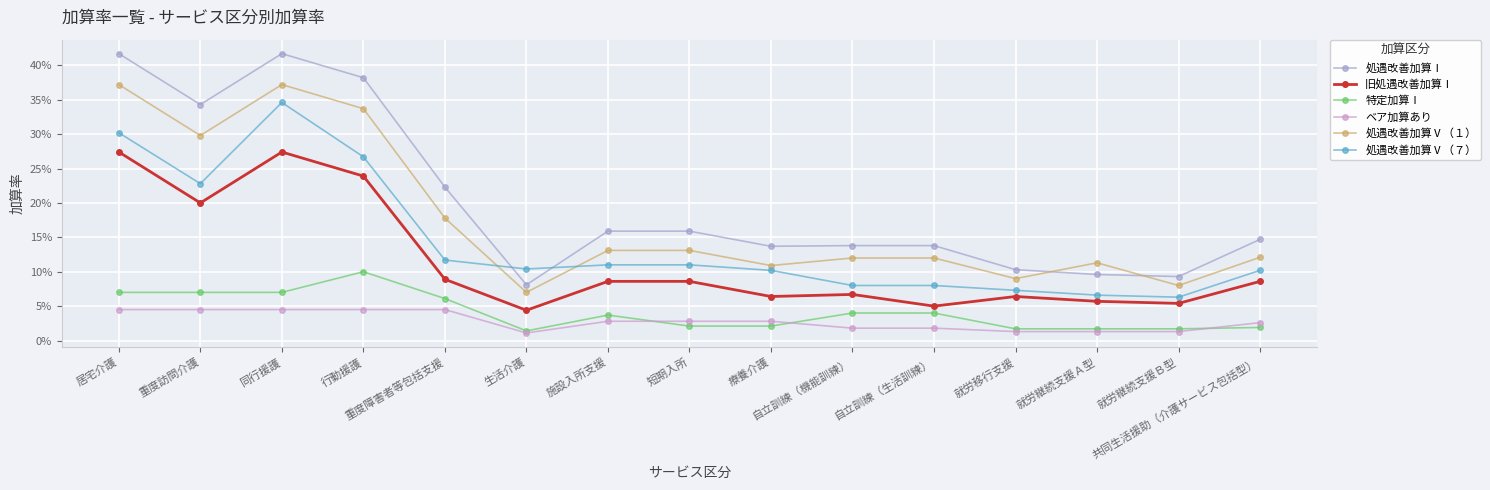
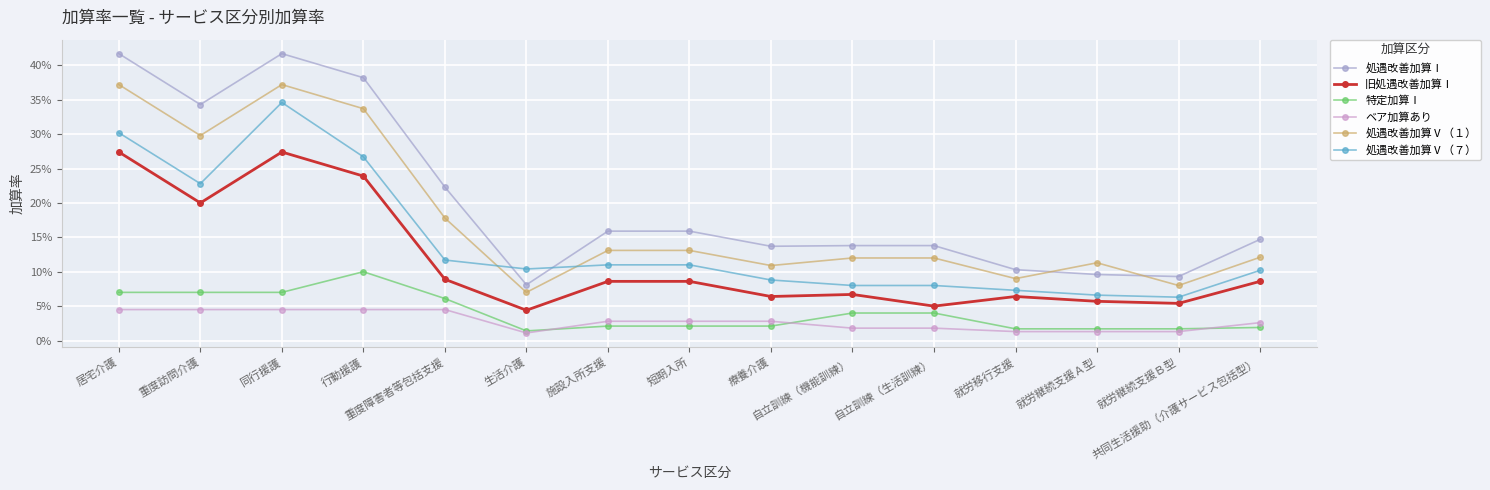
  {
    "旧処遇改善加算Ⅰ": {
      "居宅介護": "27%",
      "重度訪問介護": "20%",
      "同行援護": "27%",
      "行動援護": "24%",
      "重度障害者等包括支援": "9%",
      "生活介護": "4%",
      "施設入所支援": "9%",
      "短期入所": "9%",
      "療養介護": "6%",
      "自立訓練（機能訓練）": "7%",
      "自立訓練（生活訓練）": "5%",
      "就労移行支援": "6%",
      "就労継続支援Ａ型": "6%",
      "就労継続支援Ｂ型": "5%",
      "共同生活援助（介護サービス包括型）": "9%"
    },
    "特定加算Ⅰ": {
      "居宅介護": "7%",
      "重度訪問介護": "7%",
      "同行援護": "7%",
      "行動援護": "10%",
      "重度障害者等包括支援": "6%",
-     "施設入所支援": "4%",
+     "施設入所支援": "2%",
      "短期入所": "2%",
      "療養介護": "2%",
      "自立訓練（機能訓練）": "4%",
      "自立訓練（生活訓練）": "4%",
      "就労移行支援": "2%",
      "就労継続支援Ａ型": "2%",
      "就労継続支援Ｂ型": "2%",
      "共同生活援助（介護サービス包括型）": "2%"
    },
    "処遇改善加算Ⅴ（１）": {
      "居宅介護": "37%",
      "重度訪問介護": "30%",
      "同行援護": "37%",
      "行動援護": "34%",
      "重度障害者等包括支援": "18%",
      "生活介護": "7%",
      "施設入所支援": "13%",
      "短期入所": "13%",
      "療養介護": "11%",
      "自立訓練（機能訓練）": "12%",
      "自立訓練（生活訓練）": "12%",
      "就労移行支援": "9%",
      "就労継続支援Ａ型": "11%",
      "就労継続支援Ｂ型": "8%",
      "共同生活援助（介護サービス包括型）": "12%"
    },
    "処遇改善加算Ⅴ（７）": {
      "居宅介護": "30%",
      "重度訪問介護": "23%",
      "同行援護": "35%",
      "行動援護": "27%",
      "重度障害者等包括支援": "12%",
      "生活介護": "10%",
      "施設入所支援": "11%",
      "短期入所": "11%",
-     "療養介護": "10%",
+     "療養介護": "9%",
      "自立訓練（機能訓練）": "8%",
      "自立訓練（生活訓練）": "8%",
      "就労移行支援": "7%",
      "就労継続支援Ａ型": "7%",
      "就労継続支援Ｂ型": "6%",
      "共同生活援助（介護サービス包括型）": "10%"
    }
  }
